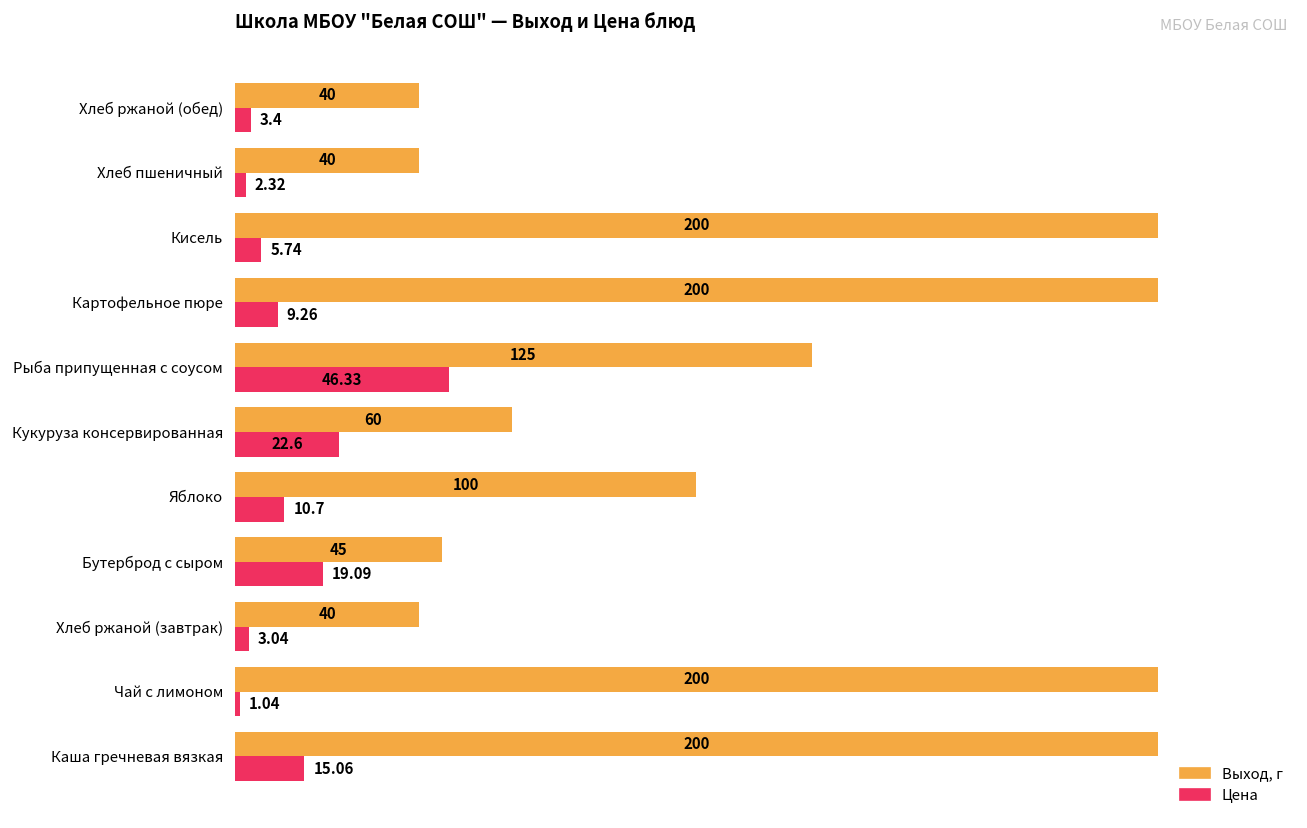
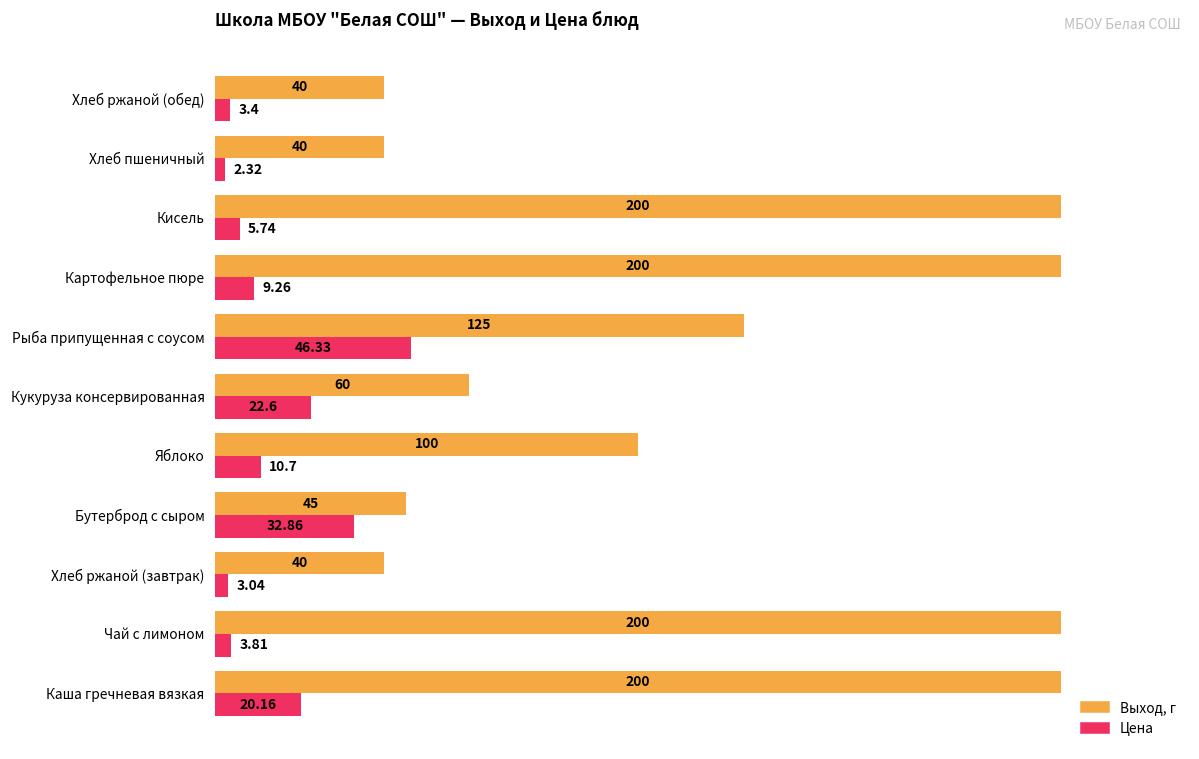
  {
    "Выход, г": {
      "Хлеб ржаной (обед)": 40,
      "Хлеб пшеничный": 40,
      "Кисель": 200,
      "Картофельное пюре": 200,
      "Рыба припущенная с соусом": 125,
      "Кукуруза консервированная": 60,
      "Яблоко": 100,
      "Бутерброд с сыром": 45,
      "Хлеб ржаной (завтрак)": 40,
      "Чай с лимоном": 200,
      "Каша гречневая вязкая": 200
    },
    "Цена": {
      "Хлеб ржаной (обед)": 3.4,
      "Хлеб пшеничный": 2.32,
      "Кисель": 5.74,
      "Картофельное пюре": 9.26,
      "Рыба припущенная с соусом": 46.33,
      "Кукуруза консервированная": 22.6,
      "Яблоко": 10.7,
-     "Бутерброд с сыром": 19.09,
+     "Бутерброд с сыром": 32.86,
      "Хлеб ржаной (завтрак)": 3.04,
-     "Чай с лимоном": 1.04,
-     "Каша гречневая вязкая": 15.06
+     "Чай с лимоном": 3.81,
+     "Каша гречневая вязкая": 20.16
    }
  }
